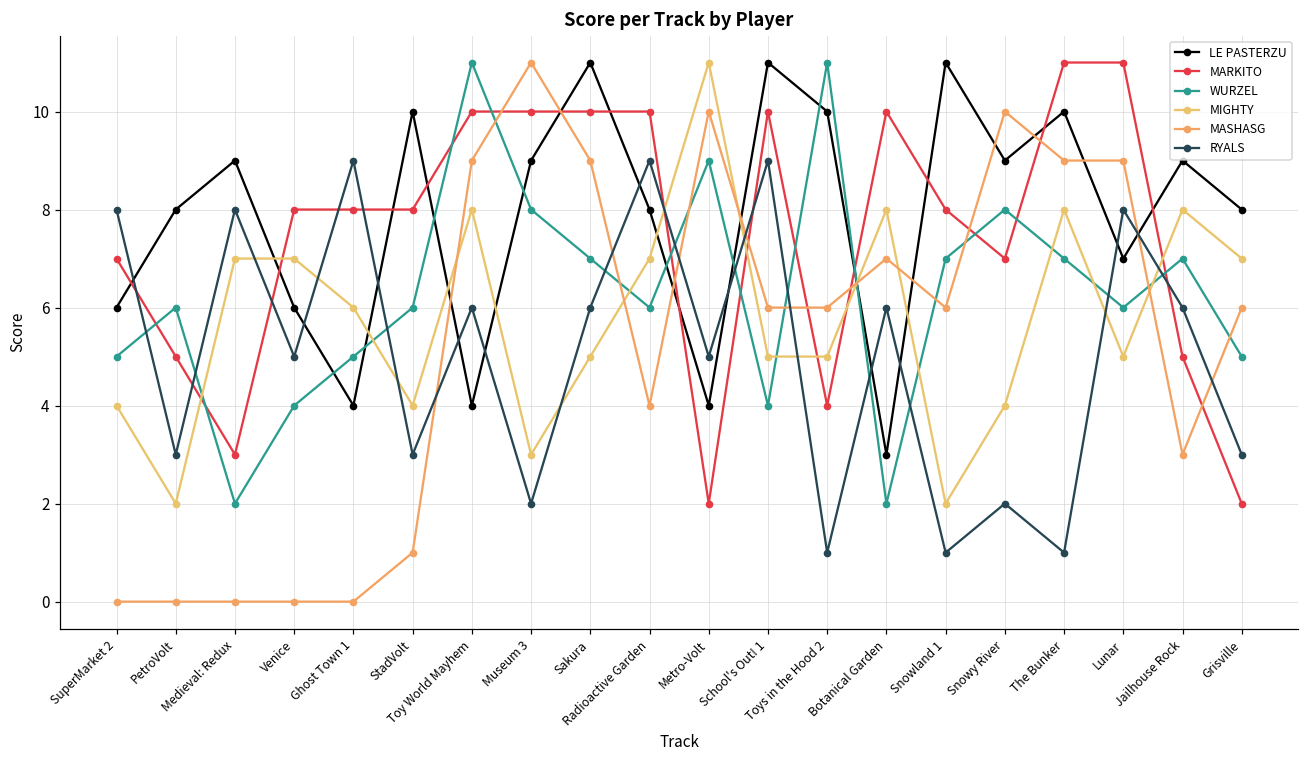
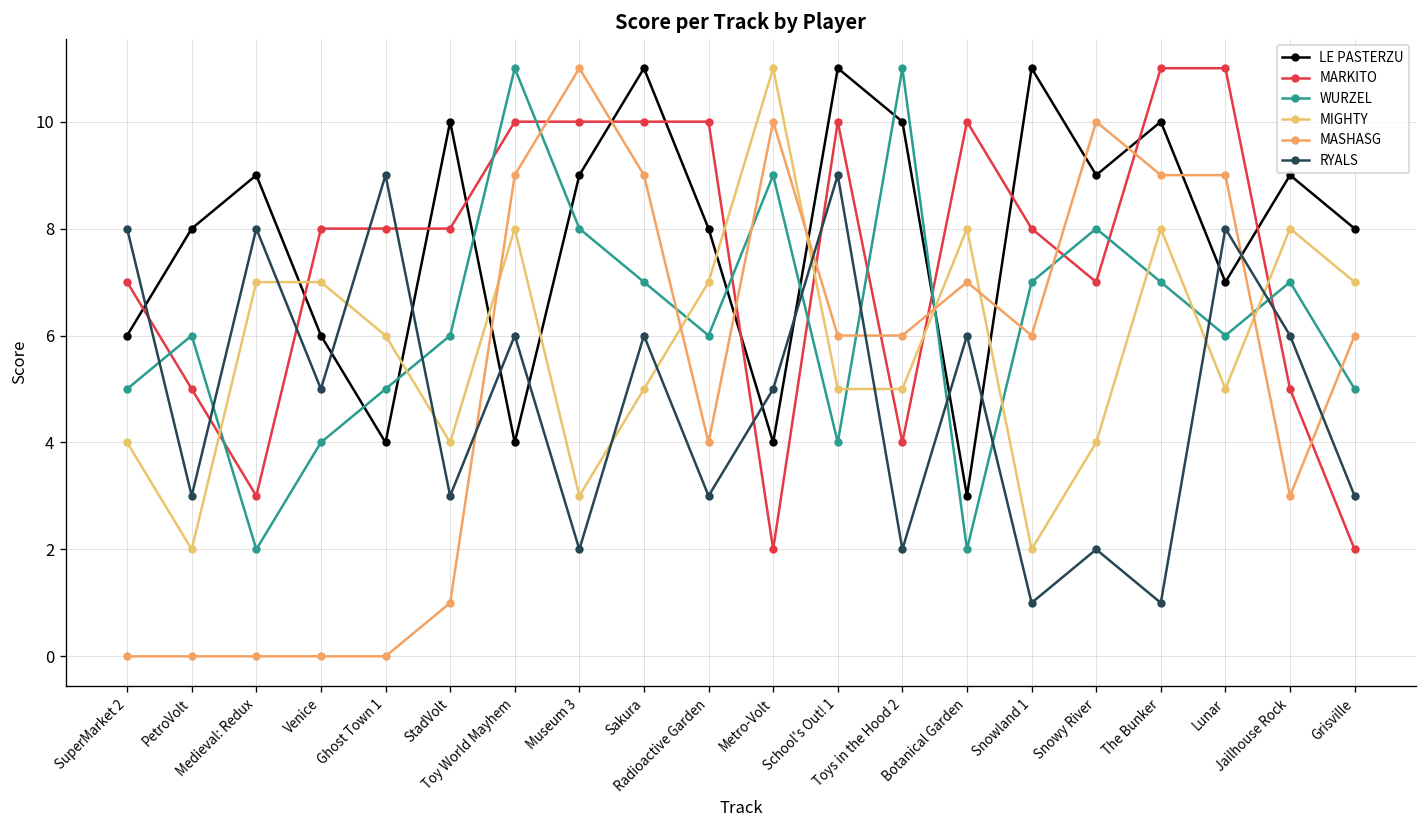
  {
    "LE PASTERZU": {
      "SuperMarket 2": 6,
      "PetroVolt": 8,
      "Medieval: Redux": 9,
      "Venice": 6,
      "Ghost Town 1": 4,
      "StadVolt": 10,
      "Toy World Mayhem": 4,
      "Museum 3": 9,
      "Sakura": 11,
      "Radioactive Garden": 8,
      "Metro-Volt": 4,
      "School's Out! 1": 11,
      "Toys in the Hood 2": 10,
      "Botanical Garden": 3,
      "Snowland 1": 11,
      "Snowy River": 9,
      "The Bunker": 10,
      "Lunar": 7,
      "Jailhouse Rock": 9,
      "Grisville": 8
    },
    "MARKITO": {
      "SuperMarket 2": 7,
      "PetroVolt": 5,
      "Medieval: Redux": 3,
      "Venice": 8,
      "Ghost Town 1": 8,
      "StadVolt": 8,
      "Toy World Mayhem": 10,
      "Museum 3": 10,
      "Sakura": 10,
      "Radioactive Garden": 10,
      "Metro-Volt": 2,
      "School's Out! 1": 10,
      "Toys in the Hood 2": 4,
      "Botanical Garden": 10,
      "Snowland 1": 8,
      "Snowy River": 7,
      "The Bunker": 11,
      "Lunar": 11,
      "Jailhouse Rock": 5,
      "Grisville": 2
    },
    "WURZEL": {
      "SuperMarket 2": 5,
      "PetroVolt": 6,
      "Medieval: Redux": 2,
      "Venice": 4,
      "Ghost Town 1": 5,
      "StadVolt": 6,
      "Toy World Mayhem": 11,
      "Museum 3": 8,
      "Sakura": 7,
      "Radioactive Garden": 6,
      "Metro-Volt": 9,
      "School's Out! 1": 4,
      "Toys in the Hood 2": 11,
      "Botanical Garden": 2,
      "Snowland 1": 7,
      "Snowy River": 8,
      "The Bunker": 7,
      "Lunar": 6,
      "Jailhouse Rock": 7,
      "Grisville": 5
    },
    "RYALS": {
      "SuperMarket 2": 8,
      "PetroVolt": 3,
      "Medieval: Redux": 8,
      "Venice": 5,
      "Ghost Town 1": 9,
      "StadVolt": 3,
      "Toy World Mayhem": 6,
      "Museum 3": 2,
      "Sakura": 6,
-     "Radioactive Garden": 9,
+     "Radioactive Garden": 3,
      "Metro-Volt": 5,
      "School's Out! 1": 9,
-     "Toys in the Hood 2": 1,
+     "Toys in the Hood 2": 2,
      "Botanical Garden": 6,
      "Snowland 1": 1,
      "Snowy River": 2,
      "The Bunker": 1,
      "Lunar": 8,
      "Jailhouse Rock": 6,
      "Grisville": 3
    }
  }
